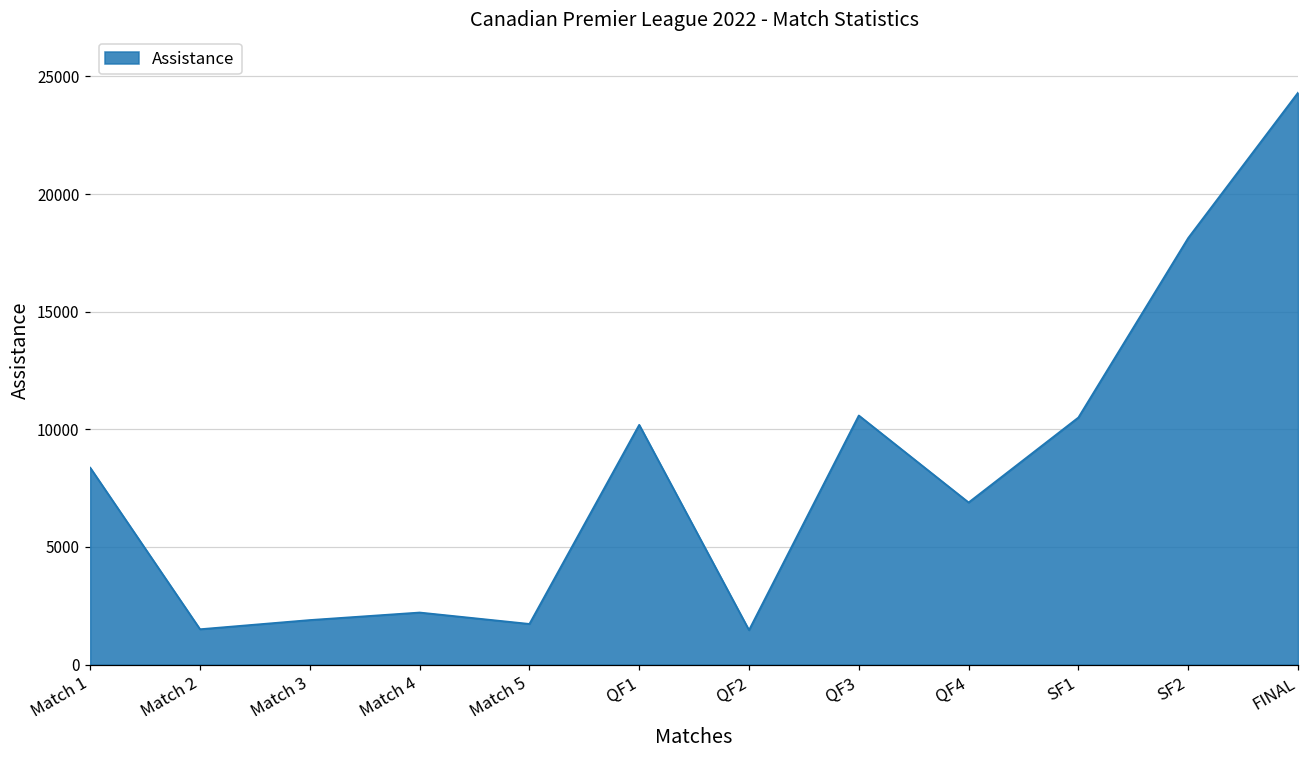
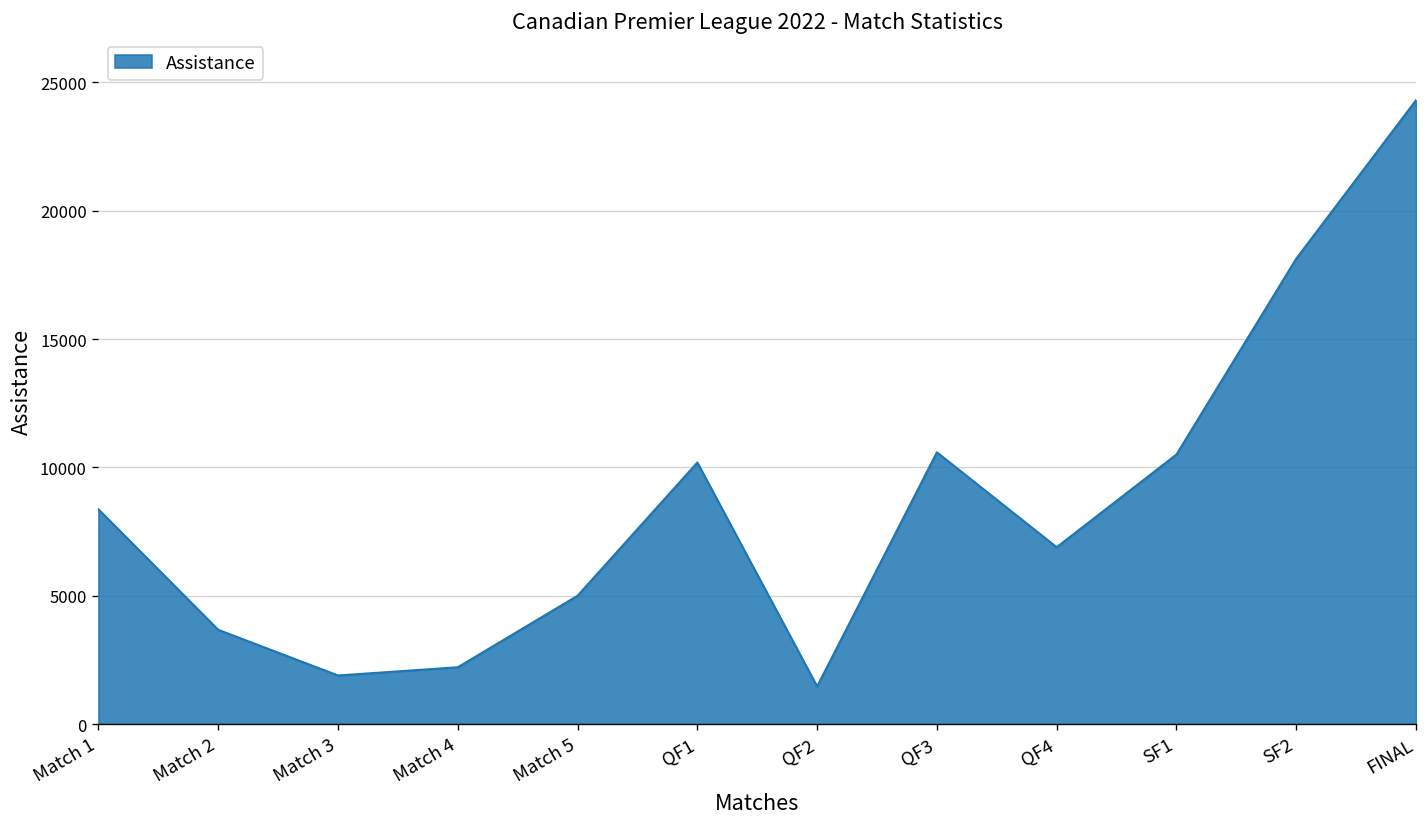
  {
    "Match 1": 8400,
-   "Match 2": 1500,
+   "Match 2": 3700,
    "Match 3": 1900,
    "Match 4": 2200,
-   "Match 5": 1700,
+   "Match 5": 5000,
    "QF1": 10200,
    "QF2": 1500,
    "QF3": 10600,
    "QF4": 6900,
    "SF1": 10500,
    "SF2": 18100,
    "FINAL": 24300
  }
